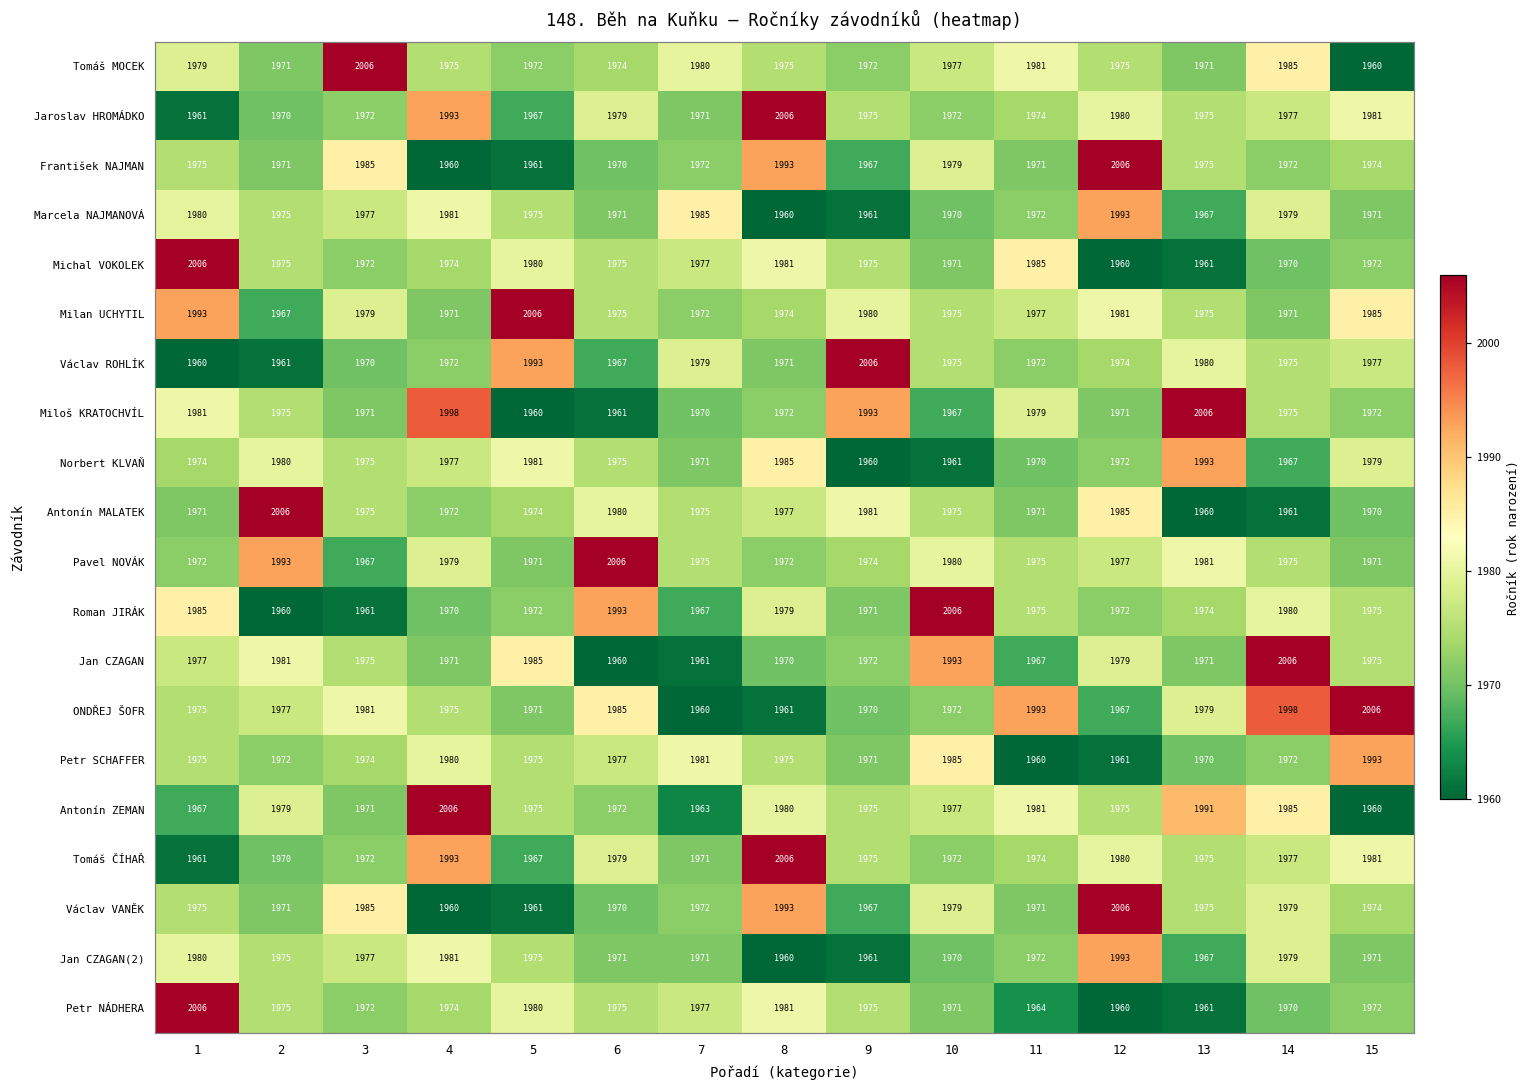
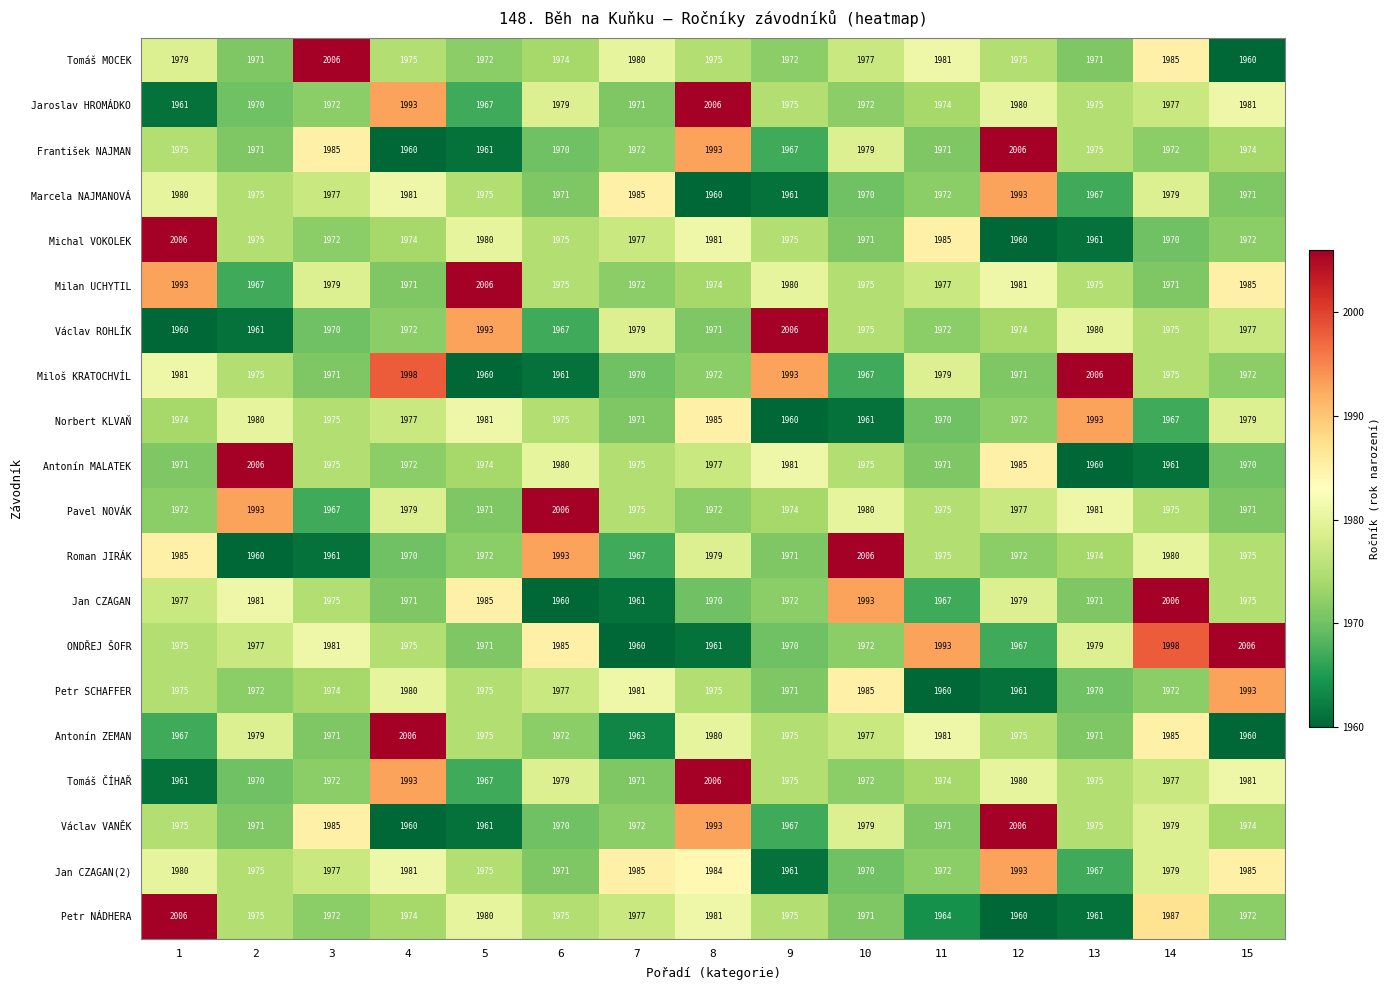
  {
    "Antonín ZEMAN": {
      "1": 1967,
      "2": 1979,
      "3": 1971,
      "4": 2006,
      "5": 1975,
      "6": 1972,
      "7": 1963,
      "8": 1980,
      "9": 1975,
      "10": 1977,
      "11": 1981,
      "12": 1975,
-     "13": 1991,
+     "13": 1971,
      "14": 1985,
      "15": 1960
    },
    "Jan CZAGAN(2)": {
      "1": 1980,
      "2": 1975,
      "3": 1977,
      "4": 1981,
      "5": 1975,
      "6": 1971,
-     "7": 1971,
-     "8": 1960,
+     "7": 1985,
+     "8": 1984,
      "9": 1961,
      "10": 1970,
      "11": 1972,
      "12": 1993,
      "13": 1967,
      "14": 1979,
-     "15": 1971
+     "15": 1985
    },
    "Petr NÁDHERA": {
      "1": 2006,
      "2": 1975,
      "3": 1972,
      "4": 1974,
      "5": 1980,
      "6": 1975,
      "7": 1977,
      "8": 1981,
      "9": 1975,
      "10": 1971,
      "11": 1964,
      "12": 1960,
      "13": 1961,
-     "14": 1970,
+     "14": 1987,
      "15": 1972
    }
  }
